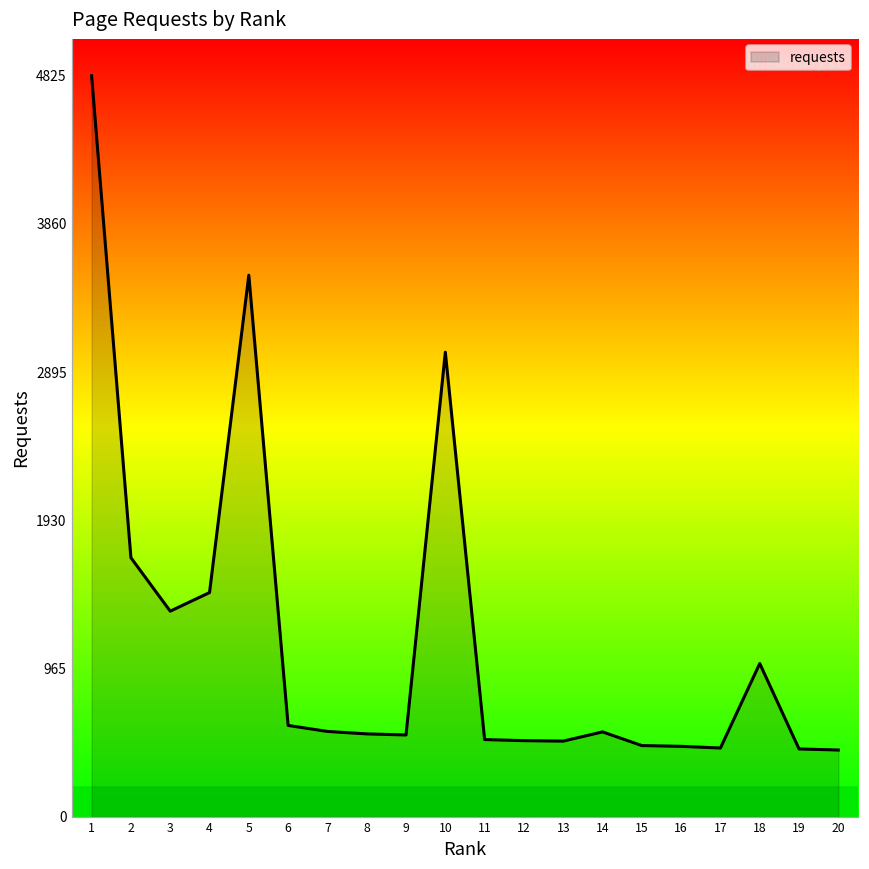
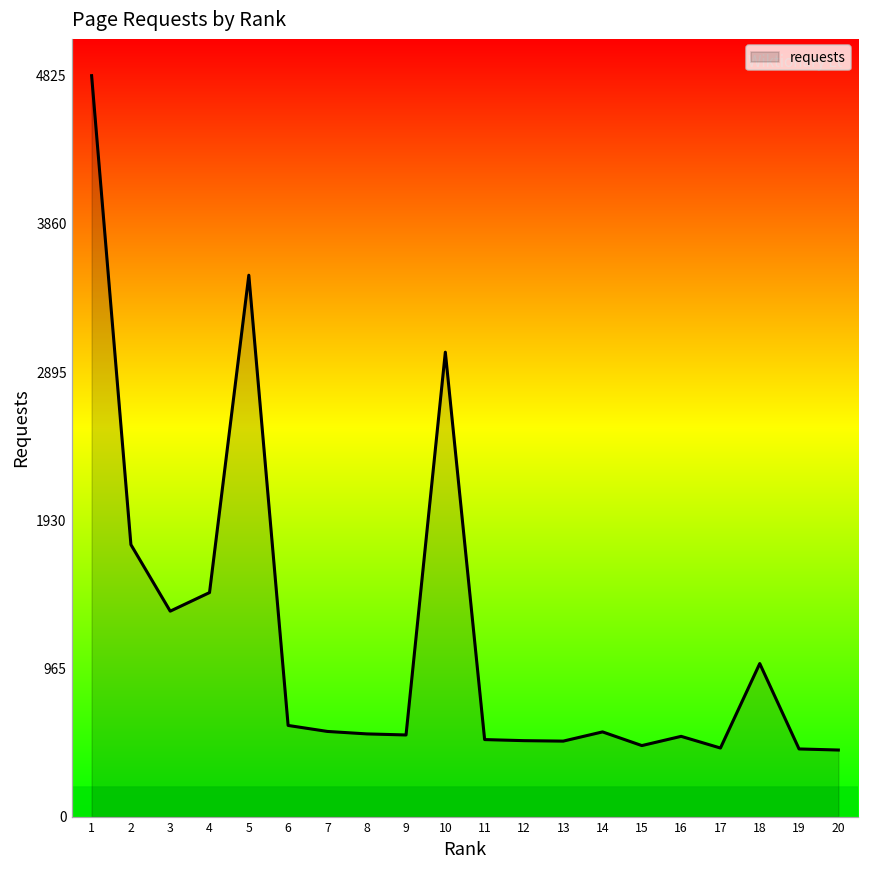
  {
    "1": 4830,
-   "2": 1690,
+   "2": 1770,
    "3": 1340,
    "4": 1460,
    "5": 3530,
    "6": 600,
    "7": 560,
    "8": 540,
    "9": 530,
    "10": 3030,
    "11": 500,
    "12": 500,
    "13": 490,
    "14": 550,
    "15": 460,
-   "16": 460,
+   "16": 520,
    "17": 450,
    "18": 1000,
    "19": 440,
    "20": 440
  }
